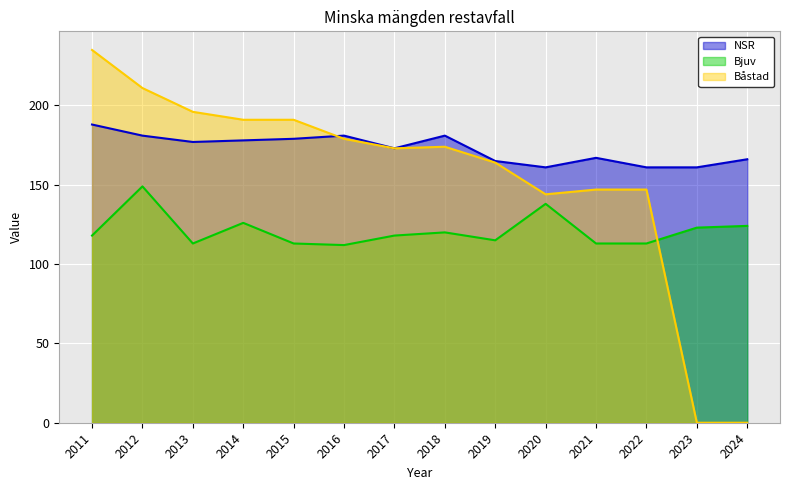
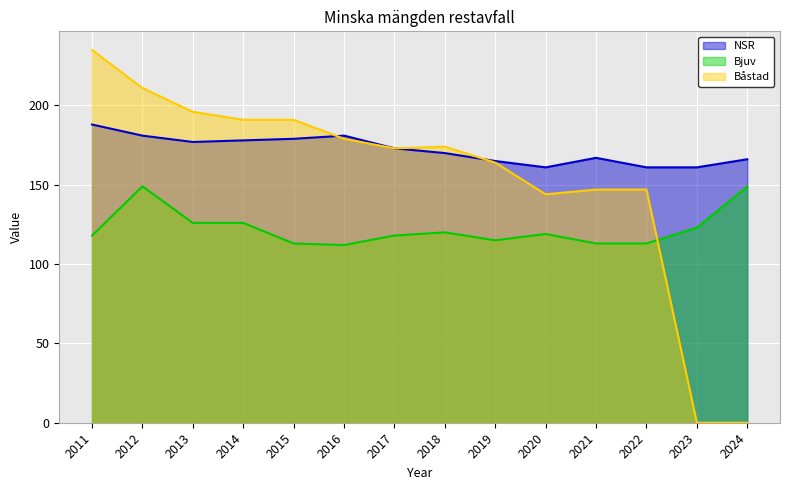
  {
    "NSR": {
      "2011": 188,
      "2012": 181,
      "2013": 177,
      "2014": 178,
      "2015": 179,
      "2016": 181,
-     "2018": 181,
+     "2018": 170,
      "2020": 161,
      "2021": 167,
      "2022": 161,
      "2023": 161,
      "2024": 166
    },
    "Bjuv": {
      "2011": 118,
      "2012": 149,
-     "2013": 113,
+     "2013": 126,
      "2014": 126,
      "2015": 113,
      "2016": 112,
      "2017": 118,
      "2018": 120,
      "2019": 115,
-     "2020": 138,
+     "2020": 119,
      "2021": 113,
      "2022": 113,
      "2023": 123,
-     "2024": 124
+     "2024": 149
    },
    "Båstad": {
      "2011": 235,
      "2012": 211,
      "2013": 196,
      "2014": 191,
      "2015": 191,
      "2016": 179,
      "2018": 174,
      "2020": 144,
      "2021": 147,
      "2022": 147,
      "2023": 0,
      "2024": 0
    }
  }
